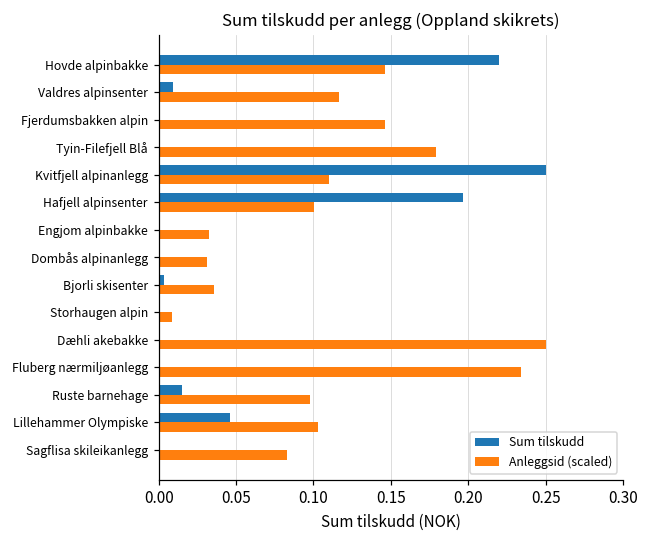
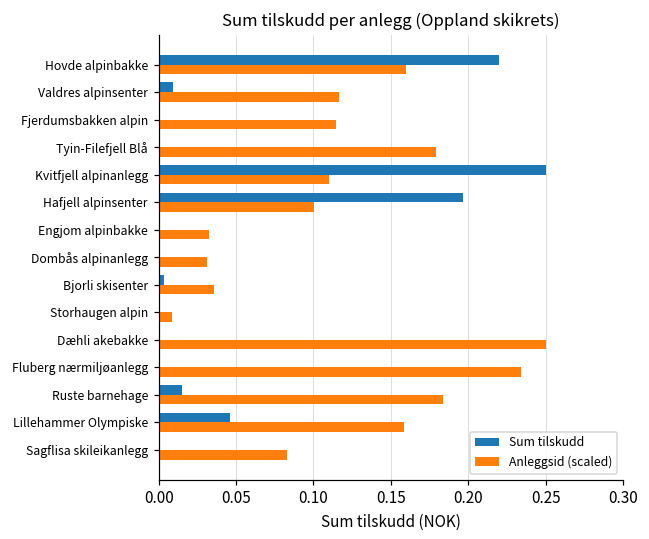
  {
    "Sum tilskudd": {
      "Hovde alpinbakke": 0.220,
      "Valdres alpinsenter": 0.009,
      "Kvitfjell alpinanlegg": 0.250,
      "Hafjell alpinsenter": 0.197,
      "Bjorli skisenter": 0.004,
      "Ruste barnehage": 0.015,
      "Lillehammer Olympiske": 0.046
    },
    "Anleggsid (scaled)": {
-     "Hovde alpinbakke": 0.146,
+     "Hovde alpinbakke": 0.160,
      "Valdres alpinsenter": 0.116,
-     "Fjerdumsbakken alpin": 0.146,
+     "Fjerdumsbakken alpin": 0.115,
      "Tyin-Filefjell Blå": 0.179,
      "Kvitfjell alpinanlegg": 0.110,
      "Hafjell alpinsenter": 0.100,
      "Engjom alpinbakke": 0.032,
      "Dombås alpinanlegg": 0.031,
      "Bjorli skisenter": 0.035,
      "Storhaugen alpin": 0.008,
      "Dæhli akebakke": 0.250,
      "Fluberg nærmiljøanlegg": 0.234,
-     "Ruste barnehage": 0.098,
-     "Lillehammer Olympiske": 0.103,
+     "Ruste barnehage": 0.183,
+     "Lillehammer Olympiske": 0.158,
      "Sagflisa skileikanlegg": 0.083
    }
  }
